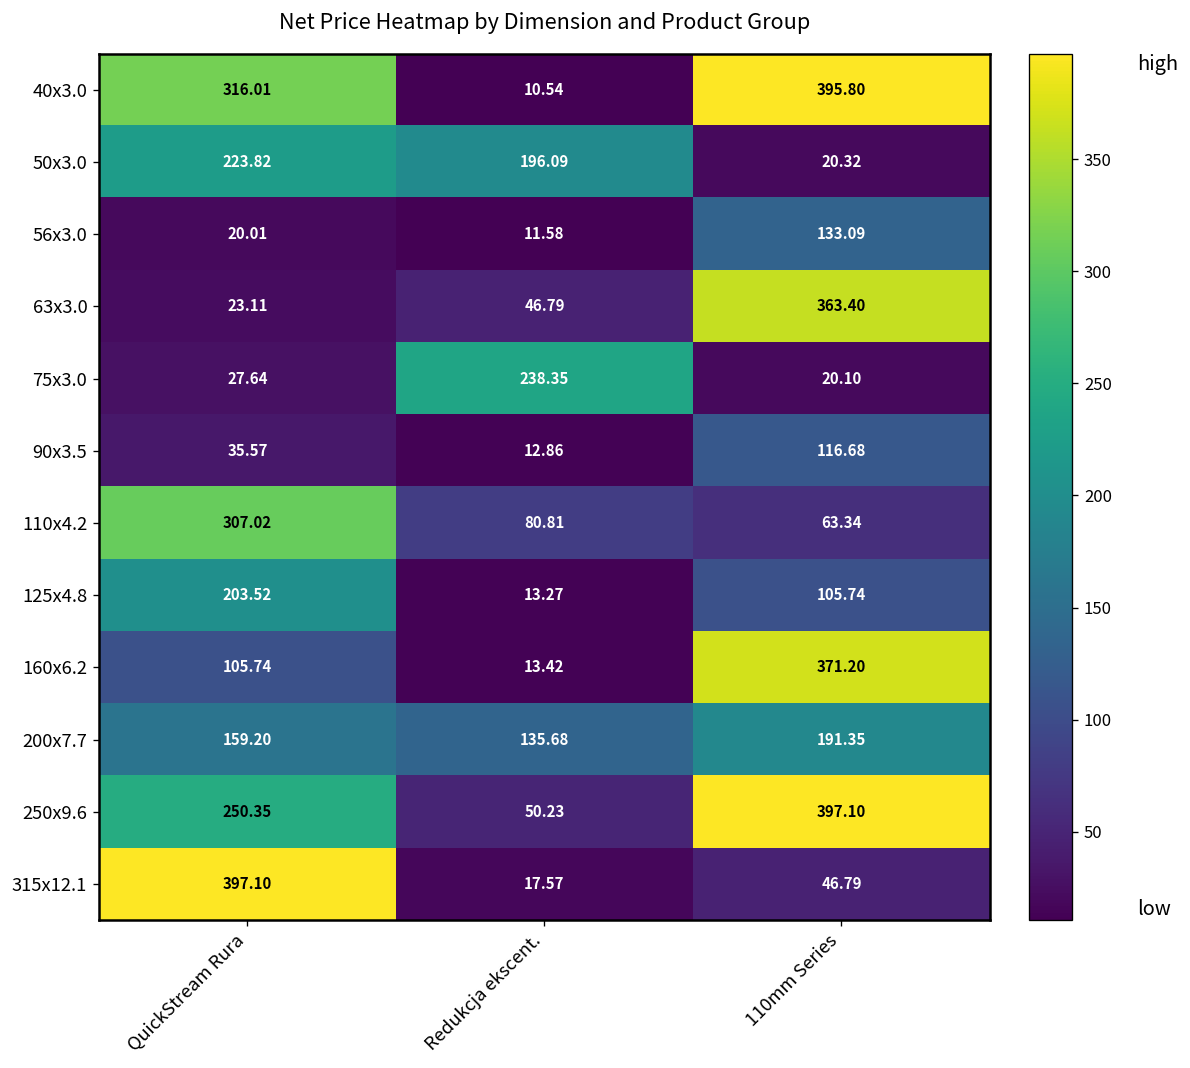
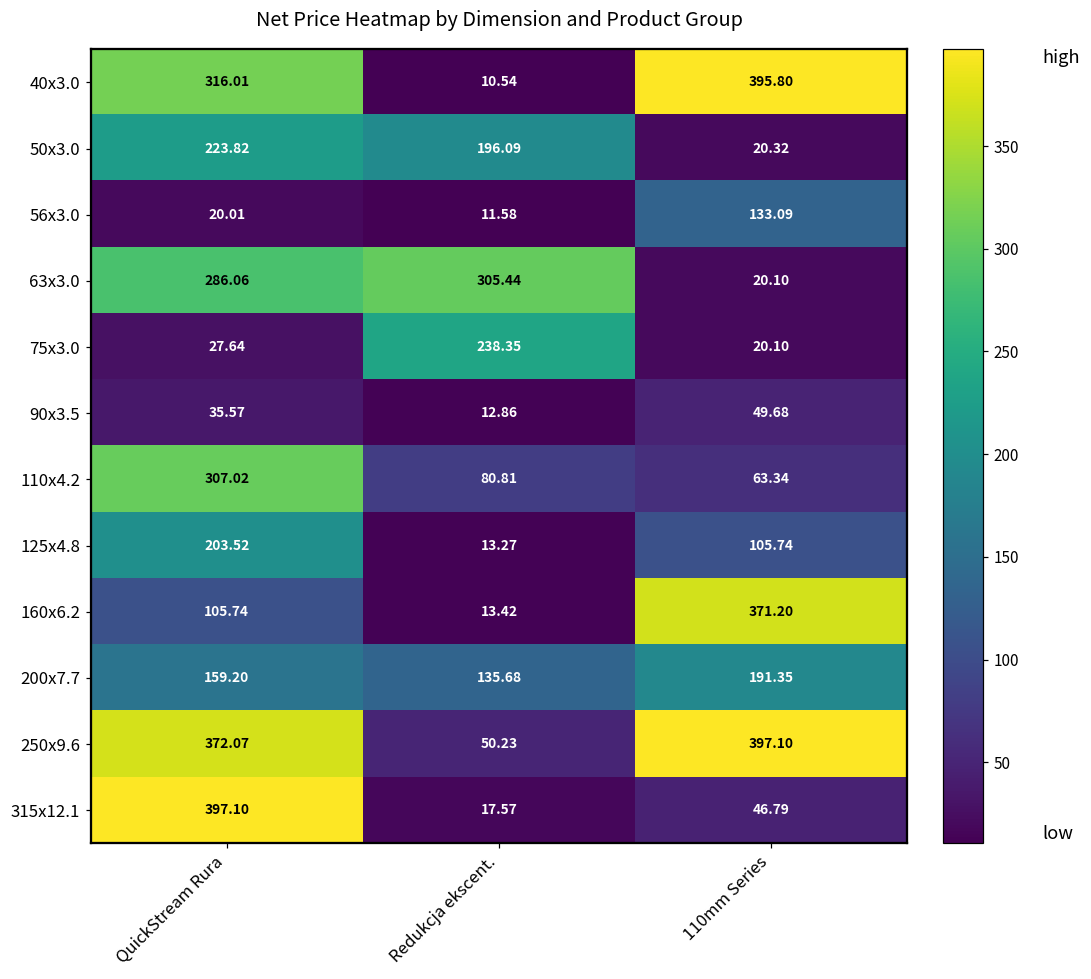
  {
    "40x3.0": {
      "QuickStream Rura": 316.01,
      "Redukcja ekscent.": 10.54,
      "110mm Series": 395.80
    },
    "50x3.0": {
      "QuickStream Rura": 223.82,
      "Redukcja ekscent.": 196.09,
      "110mm Series": 20.32
    },
    "56x3.0": {
      "QuickStream Rura": 20.01,
      "Redukcja ekscent.": 11.58,
      "110mm Series": 133.09
    },
    "63x3.0": {
-     "QuickStream Rura": 23.11,
-     "Redukcja ekscent.": 46.79,
-     "110mm Series": 363.40
+     "QuickStream Rura": 286.06,
+     "Redukcja ekscent.": 305.44,
+     "110mm Series": 20.10
    },
    "75x3.0": {
      "QuickStream Rura": 27.64,
      "Redukcja ekscent.": 238.35,
      "110mm Series": 20.10
    },
    "90x3.5": {
      "QuickStream Rura": 35.57,
      "Redukcja ekscent.": 12.86,
-     "110mm Series": 116.68
+     "110mm Series": 49.68
    },
    "110x4.2": {
      "QuickStream Rura": 307.02,
      "Redukcja ekscent.": 80.81,
      "110mm Series": 63.34
    },
    "125x4.8": {
      "QuickStream Rura": 203.52,
      "Redukcja ekscent.": 13.27,
      "110mm Series": 105.74
    },
    "160x6.2": {
      "QuickStream Rura": 105.74,
      "Redukcja ekscent.": 13.42,
      "110mm Series": 371.20
    },
    "200x7.7": {
      "QuickStream Rura": 159.20,
      "Redukcja ekscent.": 135.68,
      "110mm Series": 191.35
    },
    "250x9.6": {
-     "QuickStream Rura": 250.35,
+     "QuickStream Rura": 372.07,
      "Redukcja ekscent.": 50.23,
      "110mm Series": 397.10
    },
    "315x12.1": {
      "QuickStream Rura": 397.10,
      "Redukcja ekscent.": 17.57,
      "110mm Series": 46.79
    }
  }
